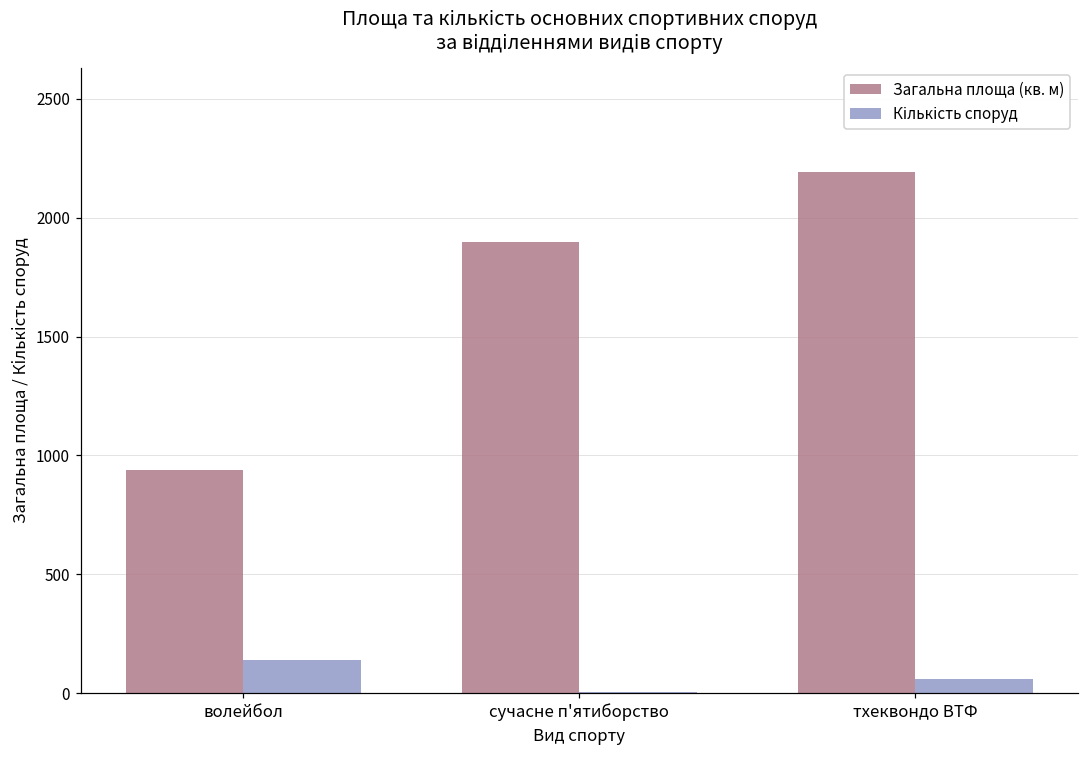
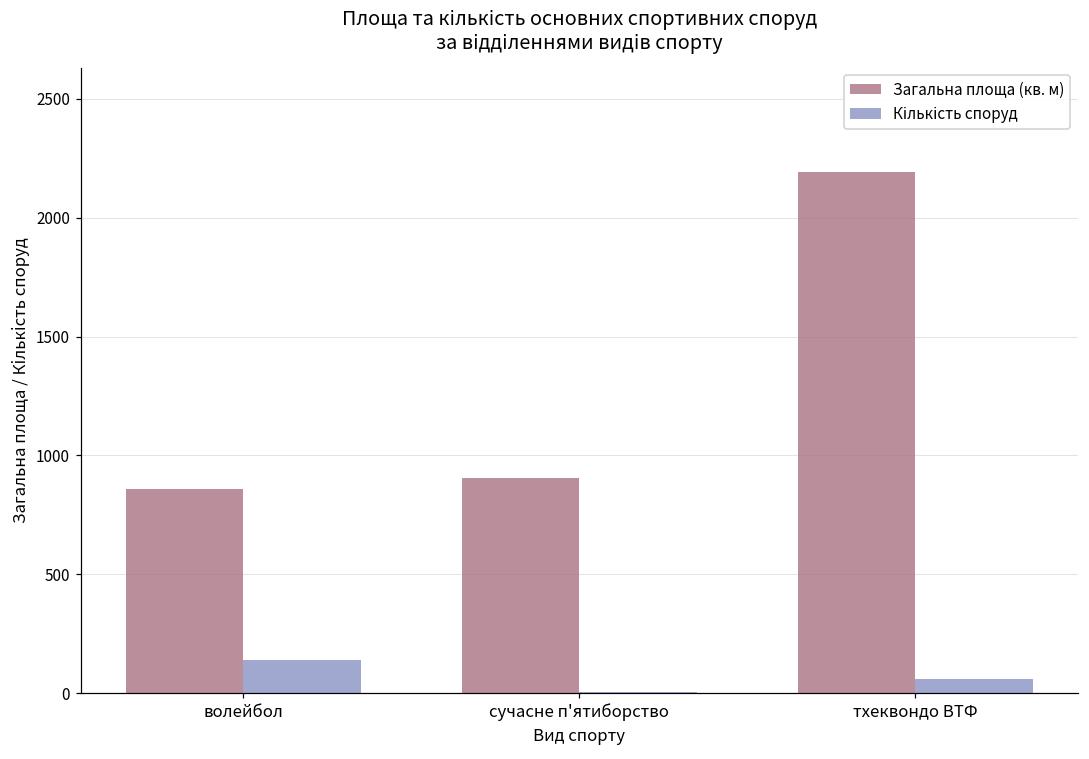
  {
    "Загальна площа (кв. м)": {
-     "волейбол": 940,
-     "сучасне п'ятиборство": 1900,
+     "волейбол": 860,
+     "сучасне п'ятиборство": 900,
      "тхеквондо ВТФ": 2190
    },
    "Кількість споруд": {
      "волейбол": 140,
      "тхеквондо ВТФ": 60
    }
  }
